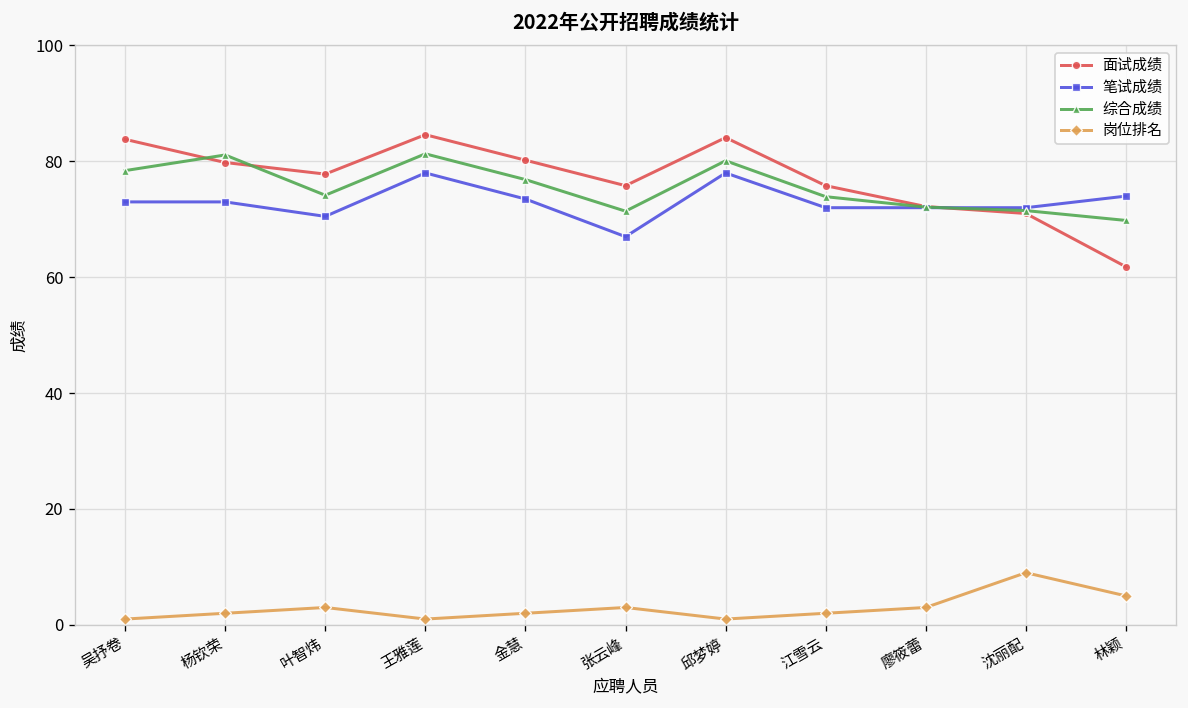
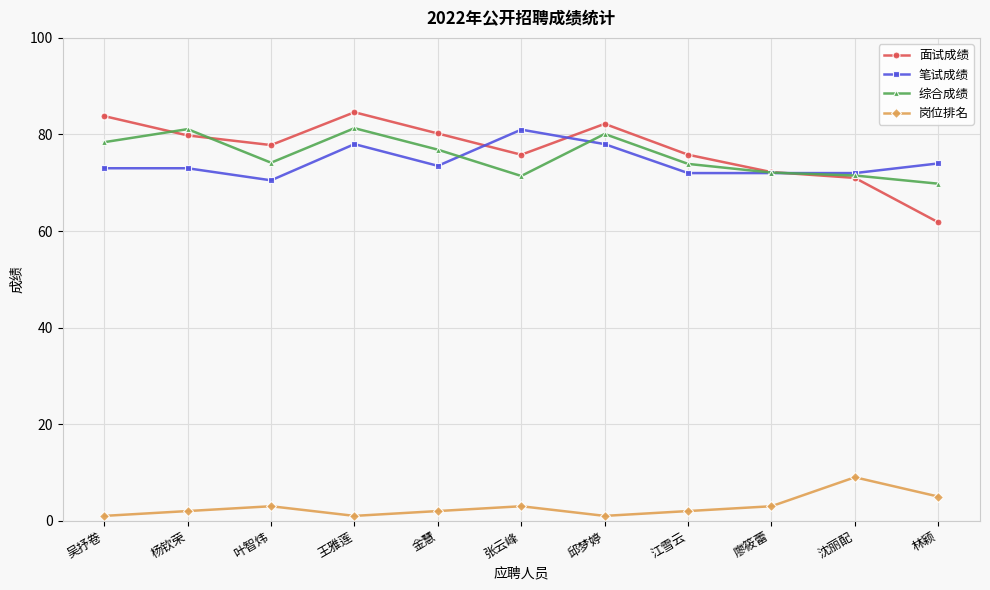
  {
    "面试成绩": {
      "吴抒卷": 84,
      "杨钦荣": 80,
      "叶智炜": 78,
      "王雅莲": 85,
      "金慧": 80,
      "张云峰": 76,
-     "邱梦婷": 84,
+     "邱梦婷": 82,
      "江雪云": 76,
      "林颖": 62
    },
    "笔试成绩": {
      "吴抒卷": 73,
      "杨钦荣": 73,
      "叶智炜": 71,
      "王雅莲": 78,
      "金慧": 74,
-     "张云峰": 67,
+     "张云峰": 81,
      "邱梦婷": 78,
      "江雪云": 72,
      "林颖": 74
    },
    "综合成绩": {
      "吴抒卷": 78,
      "杨钦荣": 81,
      "叶智炜": 74,
      "王雅莲": 81,
      "金慧": 77,
      "张云峰": 71,
      "邱梦婷": 80,
      "江雪云": 74,
      "林颖": 70
    },
    "岗位排名": {
      "吴抒卷": 1,
      "杨钦荣": 2,
      "叶智炜": 3,
      "王雅莲": 1,
      "金慧": 2,
      "张云峰": 3,
      "邱梦婷": 1,
      "江雪云": 2,
      "廖筱蕾": 3,
      "沈丽配": 9,
      "林颖": 5
    }
  }
